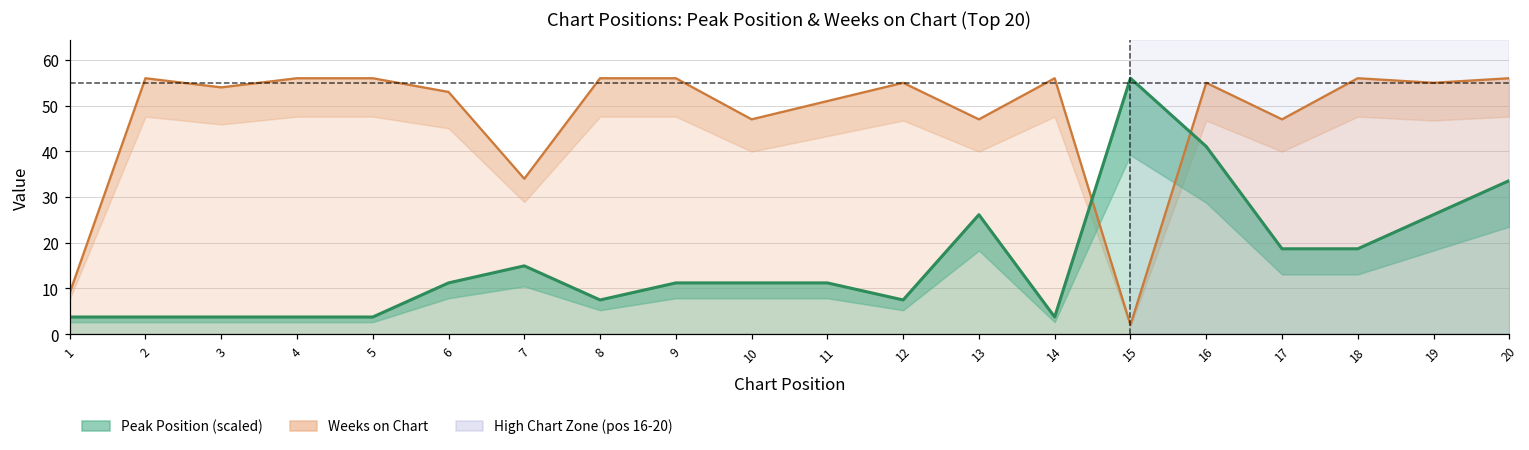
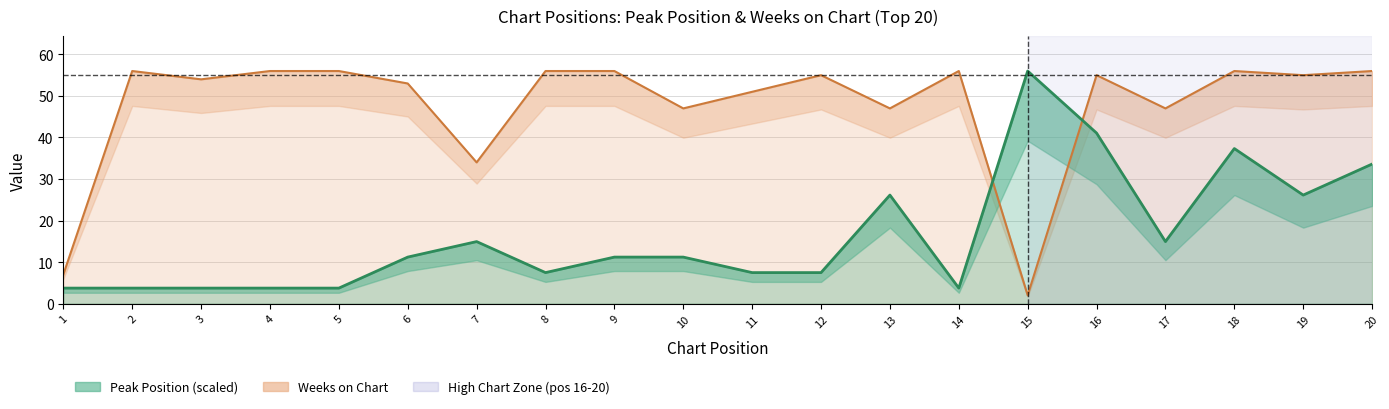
  {
    "Weeks on Chart": {
-     "1": 9,
+     "1": 7,
      "2": 56,
      "3": 54,
      "4": 56,
      "5": 56,
      "6": 53,
      "7": 34,
      "8": 56,
      "9": 56,
      "10": 47,
      "11": 51,
      "12": 55,
      "13": 47,
      "14": 56,
      "15": 2,
      "16": 55,
      "17": 47,
      "18": 56,
      "19": 55,
      "20": 56
    },
    "Peak Position (scaled)": {
      "1": 4,
      "2": 4,
      "3": 4,
      "4": 4,
      "5": 4,
      "6": 11,
      "7": 15,
      "8": 7,
      "9": 11,
      "10": 11,
-     "11": 11,
+     "11": 7,
      "12": 7,
      "13": 26,
      "14": 4,
      "15": 56,
      "16": 41,
-     "17": 19,
-     "18": 19,
+     "17": 15,
+     "18": 37,
      "19": 26,
      "20": 34
    }
  }
